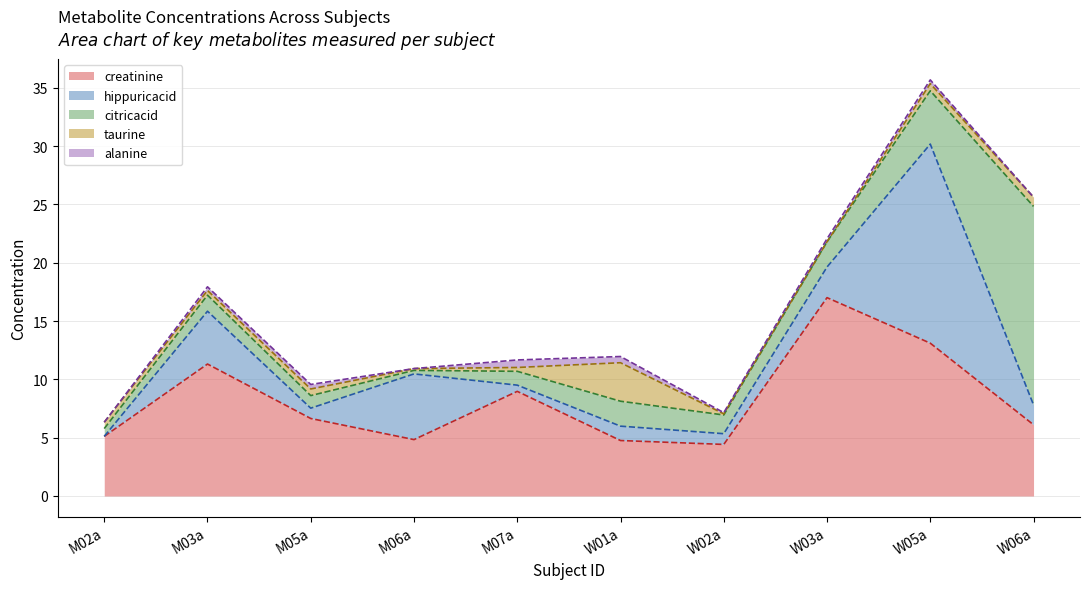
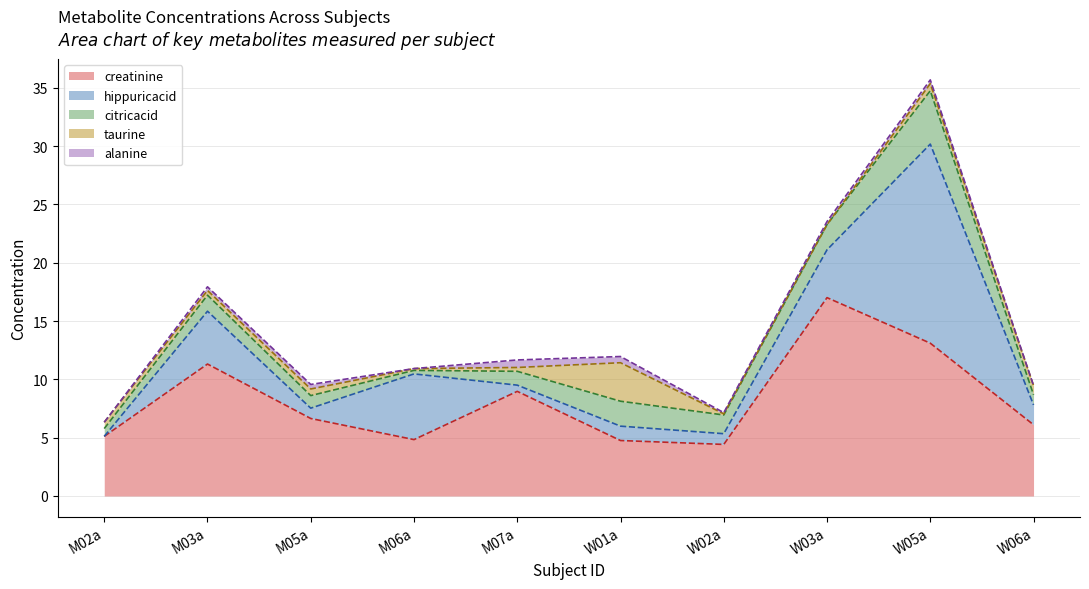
  {
    "creatinine": {
      "M03a": 11.3,
      "M05a": 6.6,
      "M06a": 4.8,
      "M07a": 9.0,
      "W01a": 4.8,
      "W02a": 4.4,
      "W03a": 17.0,
      "W05a": 13.1,
      "W06a": 6.1
    },
    "hippuricacid": {
      "M03a": 4.5,
      "M05a": 0.9,
      "M06a": 5.6,
      "M07a": 0.5,
      "W01a": 1.2,
      "W02a": 0.9,
-     "W03a": 2.6,
+     "W03a": 4.1,
      "W05a": 17.1,
      "W06a": 1.7
    },
    "citricacid": {
      "M02a": 0.7,
      "M03a": 1.4,
      "M05a": 1.1,
      "M07a": 1.2,
      "W01a": 2.1,
      "W05a": 4.6,
-     "W06a": 17.0
+     "W06a": 0.9
    },
    "taurine": {
      "M03a": 0.4,
      "M05a": 0.6,
      "M07a": 0.3,
      "W01a": 3.3,
      "W05a": 0.6
    },
    "alanine": {
      "M03a": 0.3,
      "M05a": 0.4,
      "M07a": 0.6,
      "W01a": 0.5,
      "W03a": 0.3,
      "W05a": 0.3
    }
  }
